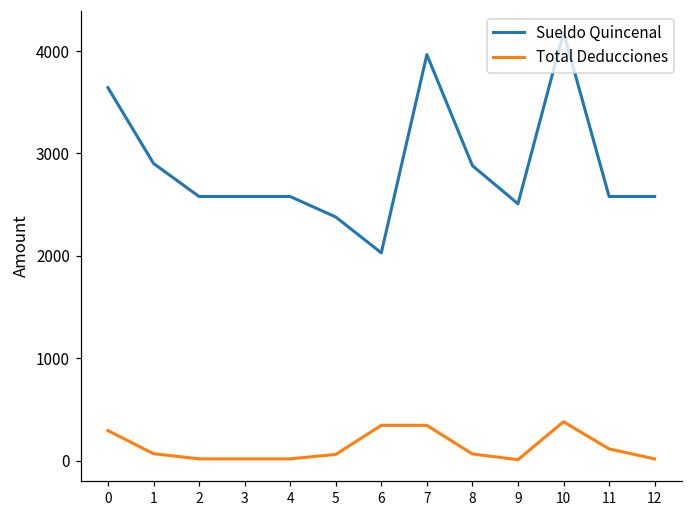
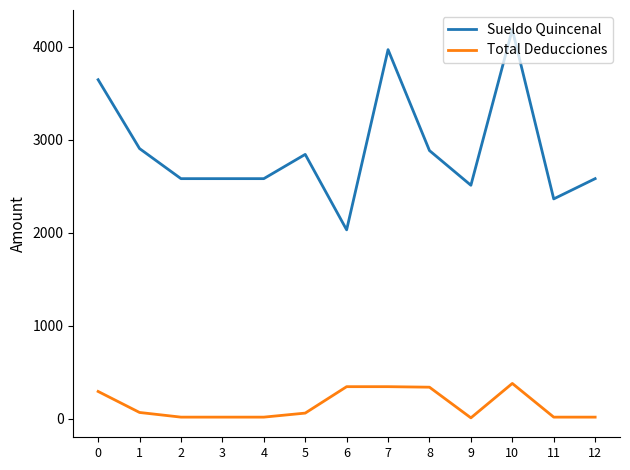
  {
    "Sueldo Quincenal": {
      "0": 3600,
      "1": 2900,
      "2": 2600,
      "3": 2600,
      "4": 2600,
-     "5": 2400,
+     "5": 2800,
      "6": 2000,
      "7": 4000,
      "8": 2900,
      "9": 2500,
-     "11": 2600,
+     "11": 2400,
      "12": 2600
    },
    "Total Deducciones": {
      "0": 300,
      "1": 100,
      "2": 0,
      "3": 0,
      "4": 0,
      "5": 100,
      "6": 300,
      "7": 300,
-     "8": 100,
+     "8": 300,
      "9": 0,
      "10": 400,
-     "11": 100,
+     "11": 0,
      "12": 0
    }
  }
